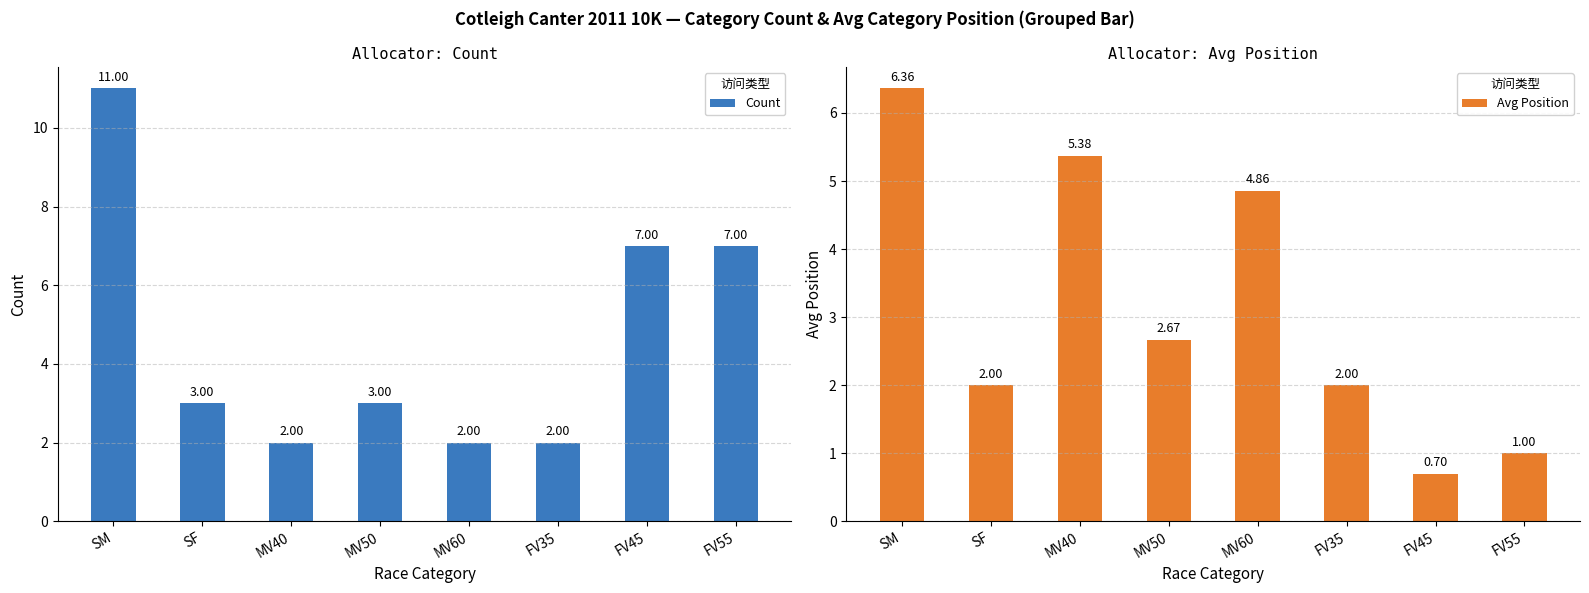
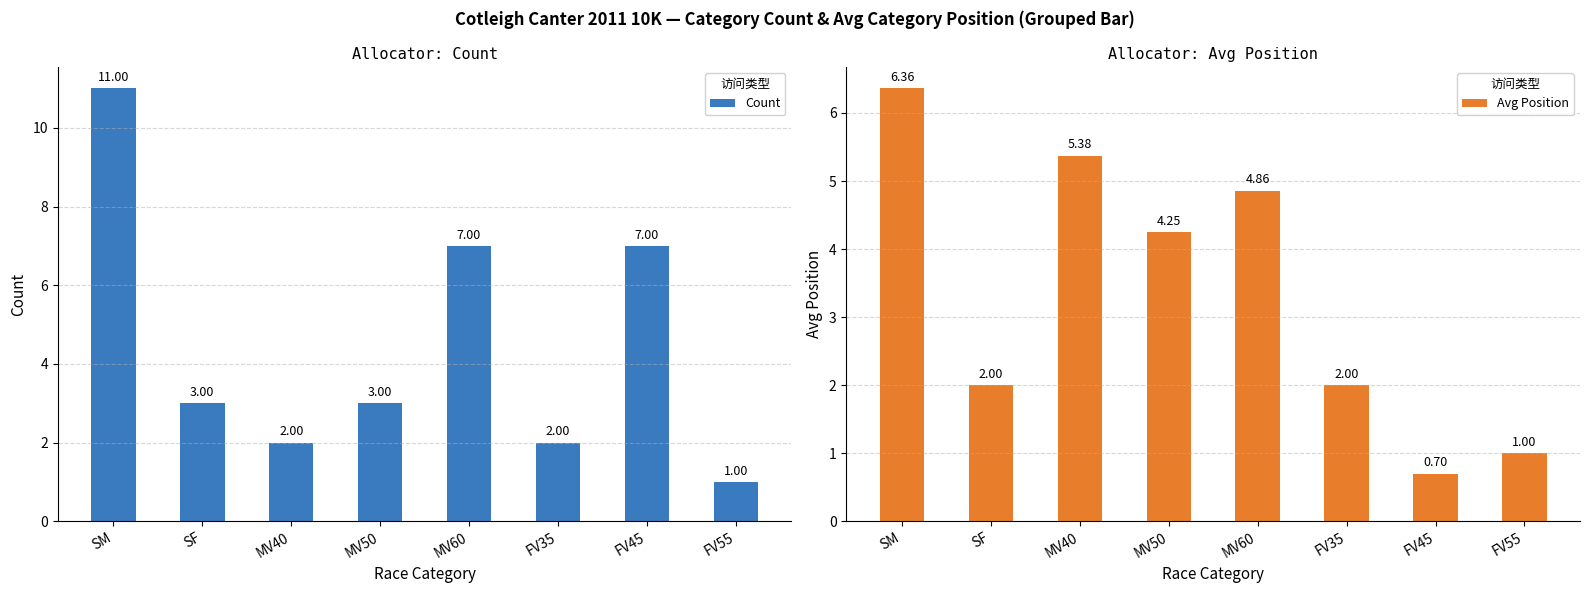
  {
    "Allocator: Count": {
      "SM": 11.00,
      "SF": 3.00,
      "MV40": 2.00,
      "MV50": 3.00,
-     "MV60": 2.00,
+     "MV60": 7.00,
      "FV35": 2.00,
      "FV45": 7.00,
-     "FV55": 7.00
+     "FV55": 1.00
    },
    "Allocator: Avg Position": {
      "SM": 6.36,
      "SF": 2.00,
      "MV40": 5.38,
-     "MV50": 2.67,
+     "MV50": 4.25,
      "MV60": 4.86,
      "FV35": 2.00,
      "FV45": 0.70,
      "FV55": 1.00
    }
  }
